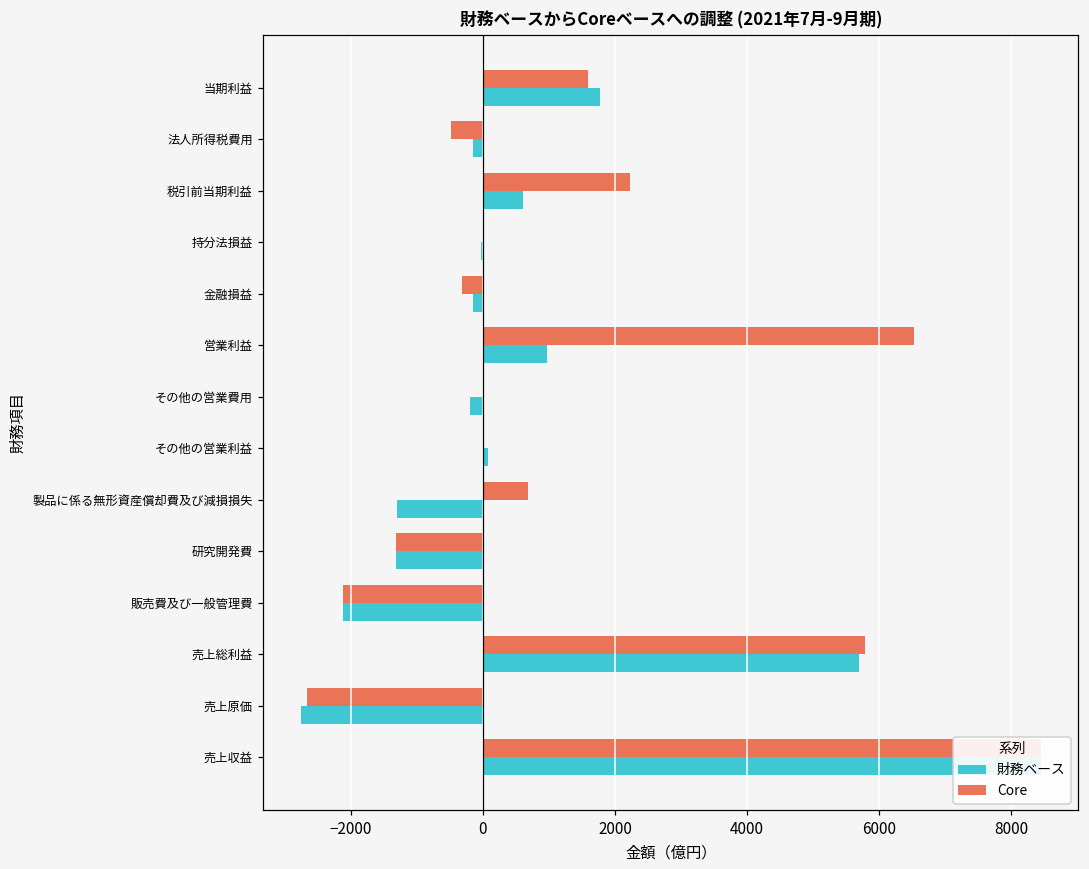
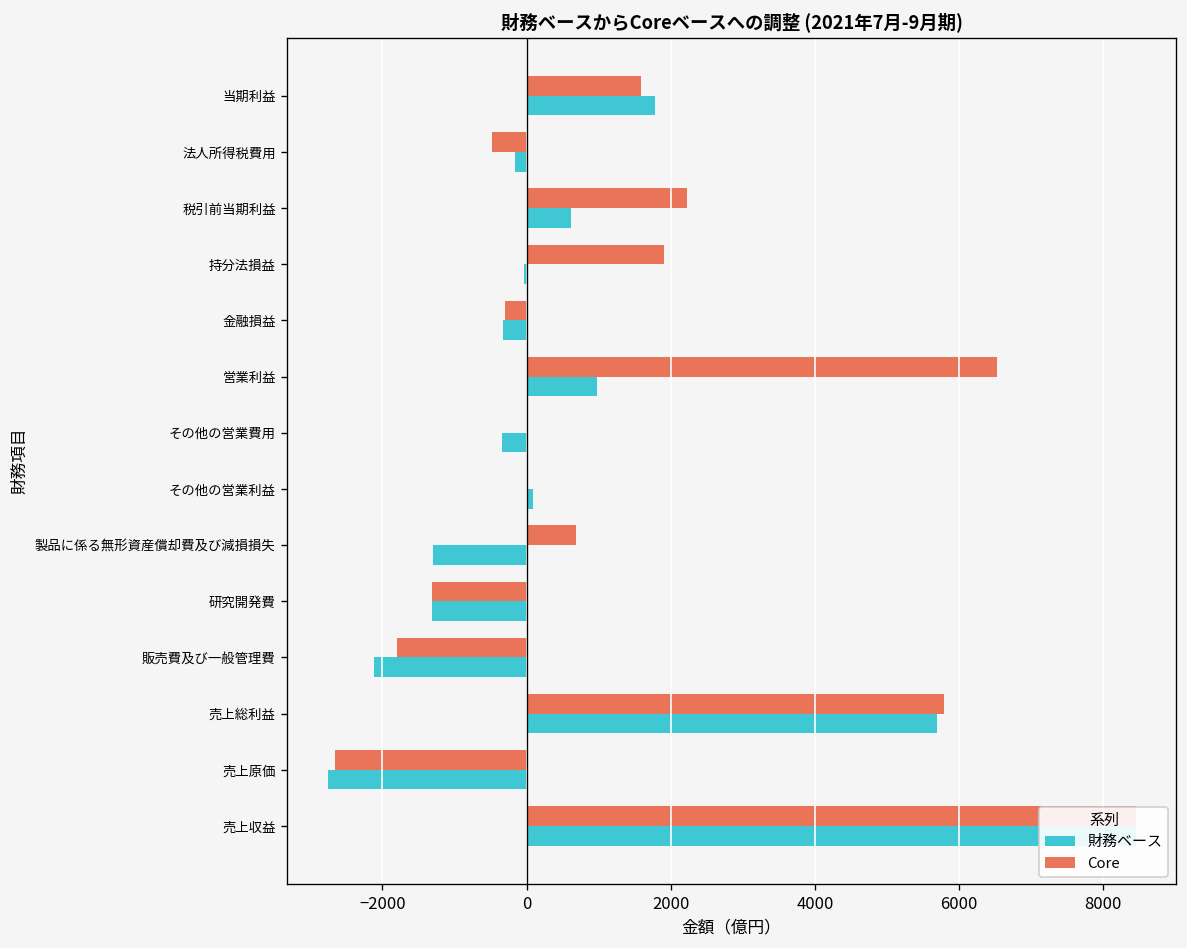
  {
    "財務ベース": {
      "当期利益": 1800,
      "法人所得税費用": -200,
      "税引前当期利益": 600,
-     "金融損益": -100,
+     "金融損益": -300,
      "営業利益": 1000,
-     "その他の営業費用": -200,
+     "その他の営業費用": -300,
      "その他の営業利益": 100,
      "製品に係る無形資産償却費及び減損損失": -1300,
      "研究開発費": -1300,
      "販売費及び一般管理費": -2100,
      "売上総利益": 5700,
      "売上原価": -2800
    },
    "Core": {
      "当期利益": 1600,
      "法人所得税費用": -500,
      "税引前当期利益": 2200,
-     "持分法損益": 0,
+     "持分法損益": 1900,
      "金融損益": -300,
      "営業利益": 6500,
      "その他の営業費用": 0,
      "その他の営業利益": 0,
      "製品に係る無形資産償却費及び減損損失": 700,
      "研究開発費": -1300,
-     "販売費及び一般管理費": -2100,
+     "販売費及び一般管理費": -1800,
      "売上総利益": 5800,
      "売上原価": -2700
    }
  }
